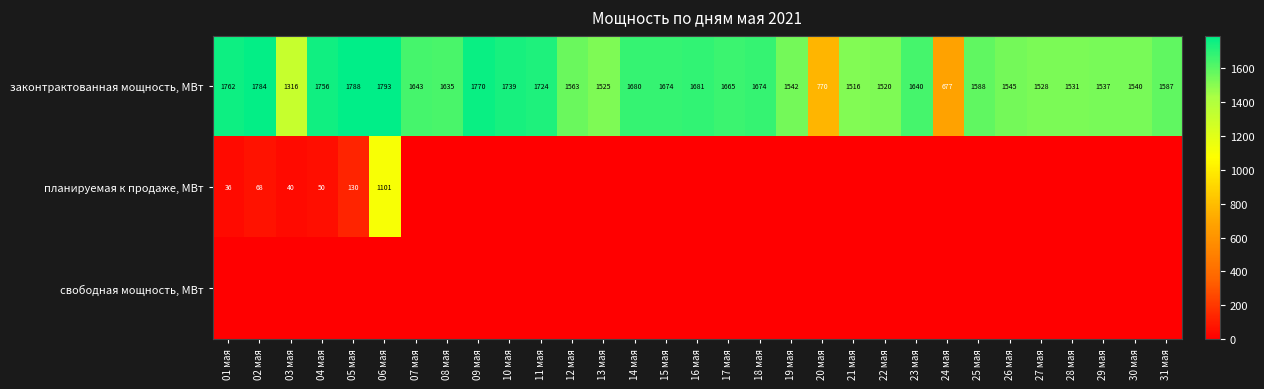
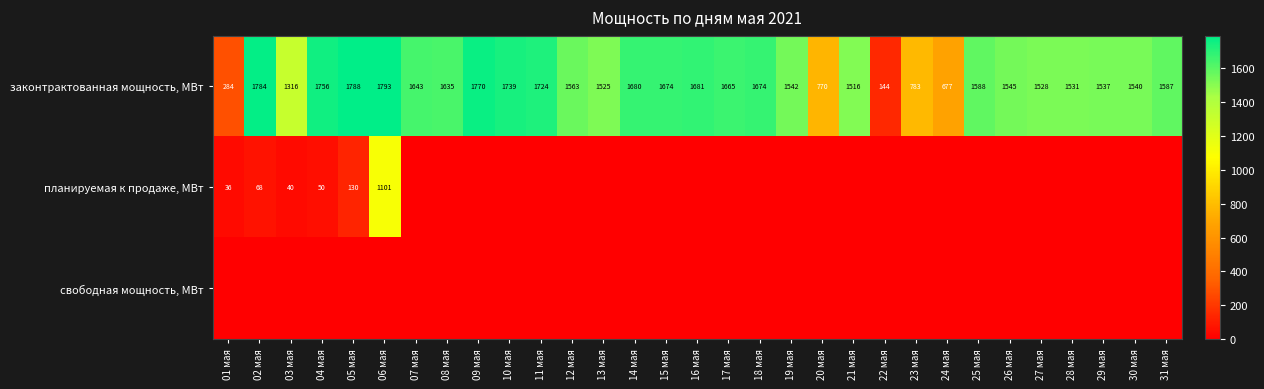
  {
    "законтрактованная мощность, МВт": {
-     "01 мая": 1762,
+     "01 мая": 284,
      "02 мая": 1784,
      "03 мая": 1316,
      "04 мая": 1756,
      "05 мая": 1788,
      "06 мая": 1793,
      "07 мая": 1643,
      "08 мая": 1635,
      "09 мая": 1770,
      "10 мая": 1739,
      "11 мая": 1724,
      "12 мая": 1563,
      "13 мая": 1525,
      "14 мая": 1680,
      "15 мая": 1674,
      "16 мая": 1681,
      "17 мая": 1665,
      "18 мая": 1674,
      "19 мая": 1542,
      "20 мая": 770,
      "21 мая": 1516,
-     "22 мая": 1520,
-     "23 мая": 1640,
+     "22 мая": 144,
+     "23 мая": 783,
      "24 мая": 677,
      "25 мая": 1588,
      "26 мая": 1545,
      "27 мая": 1528,
      "28 мая": 1531,
      "29 мая": 1537,
      "30 мая": 1540,
      "31 мая": 1587
    },
    "планируемая к продаже, МВт": {
      "01 мая": 36,
      "02 мая": 68,
      "03 мая": 40,
      "04 мая": 50,
      "05 мая": 130,
      "06 мая": 1101
    }
  }
